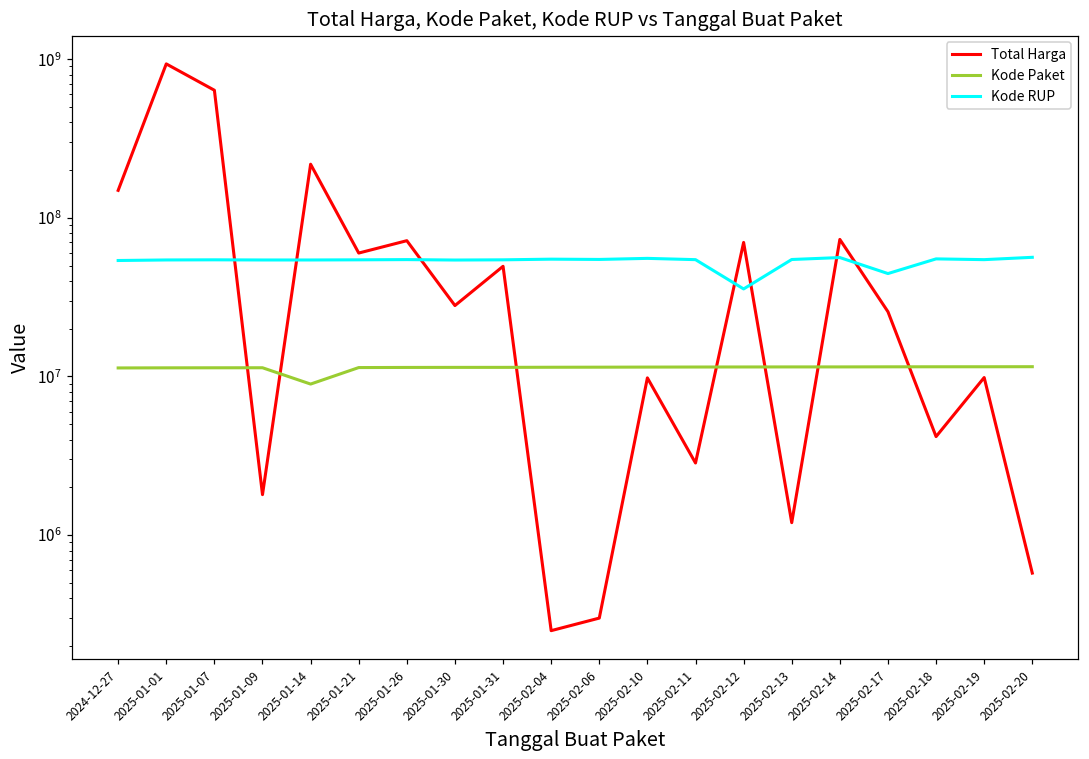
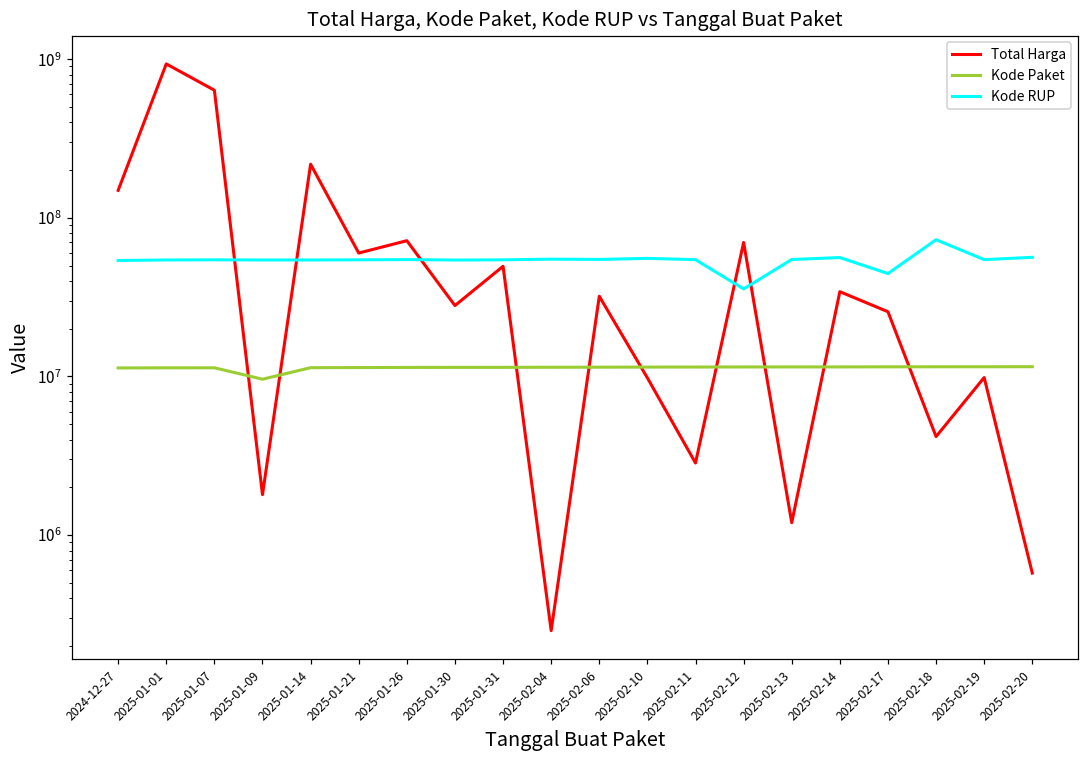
  {
    "Total Harga": {
      "2024-12-27": 150000000,
      "2025-01-01": 900000000,
      "2025-01-07": 600000000,
      "2025-01-09": 1800000,
      "2025-01-14": 220000000,
      "2025-01-21": 60000000,
      "2025-01-26": 70000000,
      "2025-01-30": 28000000,
      "2025-01-31": 50000000,
      "2025-02-04": 250000,
-     "2025-02-06": 300000,
+     "2025-02-06": 32000000,
      "2025-02-10": 10000000,
      "2025-02-11": 2900000,
      "2025-02-12": 70000000,
      "2025-02-13": 1200000,
-     "2025-02-14": 70000000,
+     "2025-02-14": 34000000,
      "2025-02-17": 26000000,
      "2025-02-18": 4200000,
      "2025-02-19": 10000000,
      "2025-02-20": 580000
    },
    "Kode Paket": {
      "2024-12-27": 11000000,
      "2025-01-01": 11000000,
      "2025-01-07": 11000000,
-     "2025-01-09": 11000000,
-     "2025-01-14": 9000000,
+     "2025-01-09": 10000000,
+     "2025-01-14": 11000000,
      "2025-01-21": 11000000,
      "2025-01-26": 11000000,
      "2025-01-30": 11000000,
      "2025-01-31": 11000000,
      "2025-02-04": 11000000,
      "2025-02-06": 11000000,
      "2025-02-10": 11000000,
      "2025-02-11": 11000000,
      "2025-02-12": 11000000,
      "2025-02-13": 11000000,
      "2025-02-14": 11000000,
      "2025-02-17": 12000000,
      "2025-02-18": 12000000,
      "2025-02-19": 12000000,
      "2025-02-20": 12000000
    },
    "Kode RUP": {
      "2024-12-27": 54000000,
      "2025-01-01": 54000000,
      "2025-01-07": 54000000,
      "2025-01-09": 54000000,
      "2025-01-14": 54000000,
      "2025-01-21": 54000000,
      "2025-01-26": 55000000,
      "2025-01-30": 54000000,
      "2025-01-31": 54000000,
      "2025-02-04": 55000000,
      "2025-02-06": 55000000,
      "2025-02-10": 56000000,
      "2025-02-11": 55000000,
      "2025-02-12": 36000000,
      "2025-02-13": 55000000,
      "2025-02-14": 56000000,
      "2025-02-17": 45000000,
-     "2025-02-18": 55000000,
+     "2025-02-18": 70000000,
      "2025-02-19": 55000000,
      "2025-02-20": 56000000
    }
  }
